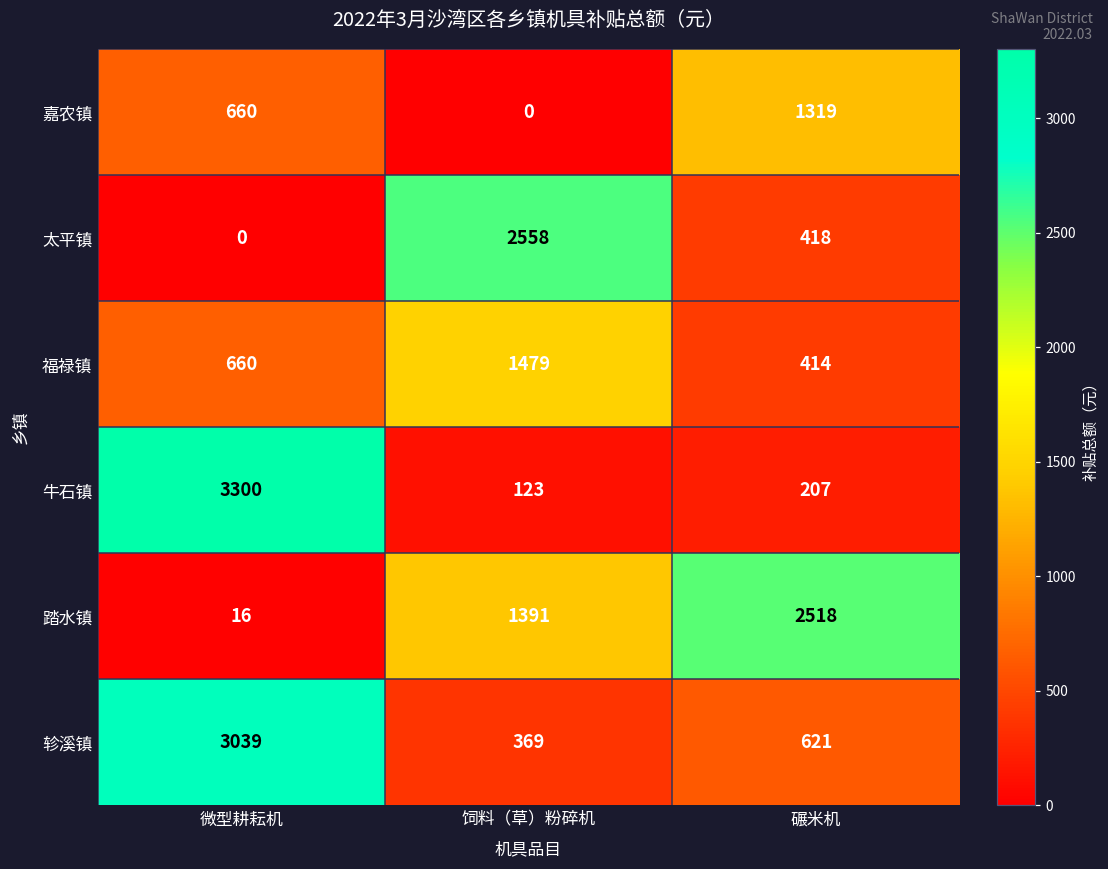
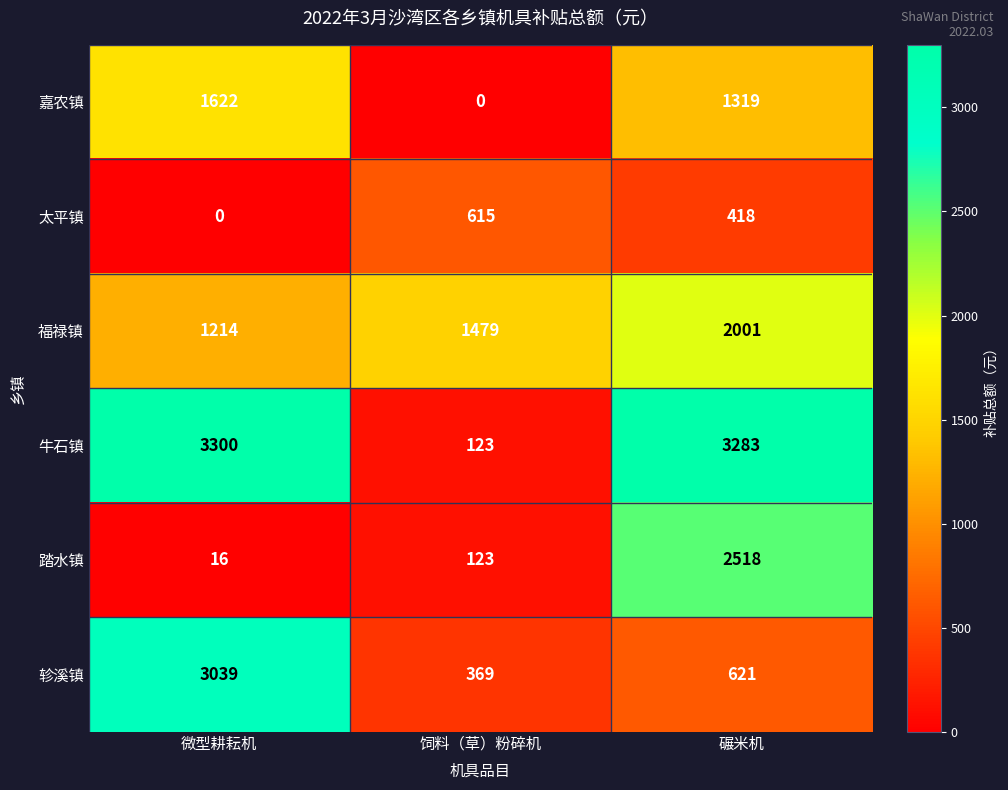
  {
    "嘉农镇": {
-     "微型耕耘机": 660,
+     "微型耕耘机": 1622,
      "饲料（草）粉碎机": 0,
      "碾米机": 1319
    },
    "太平镇": {
      "微型耕耘机": 0,
-     "饲料（草）粉碎机": 2558,
+     "饲料（草）粉碎机": 615,
      "碾米机": 418
    },
    "福禄镇": {
-     "微型耕耘机": 660,
+     "微型耕耘机": 1214,
      "饲料（草）粉碎机": 1479,
-     "碾米机": 414
+     "碾米机": 2001
    },
    "牛石镇": {
      "微型耕耘机": 3300,
      "饲料（草）粉碎机": 123,
-     "碾米机": 207
+     "碾米机": 3283
    },
    "踏水镇": {
      "微型耕耘机": 16,
-     "饲料（草）粉碎机": 1391,
+     "饲料（草）粉碎机": 123,
      "碾米机": 2518
    },
    "轸溪镇": {
      "微型耕耘机": 3039,
      "饲料（草）粉碎机": 369,
      "碾米机": 621
    }
  }
